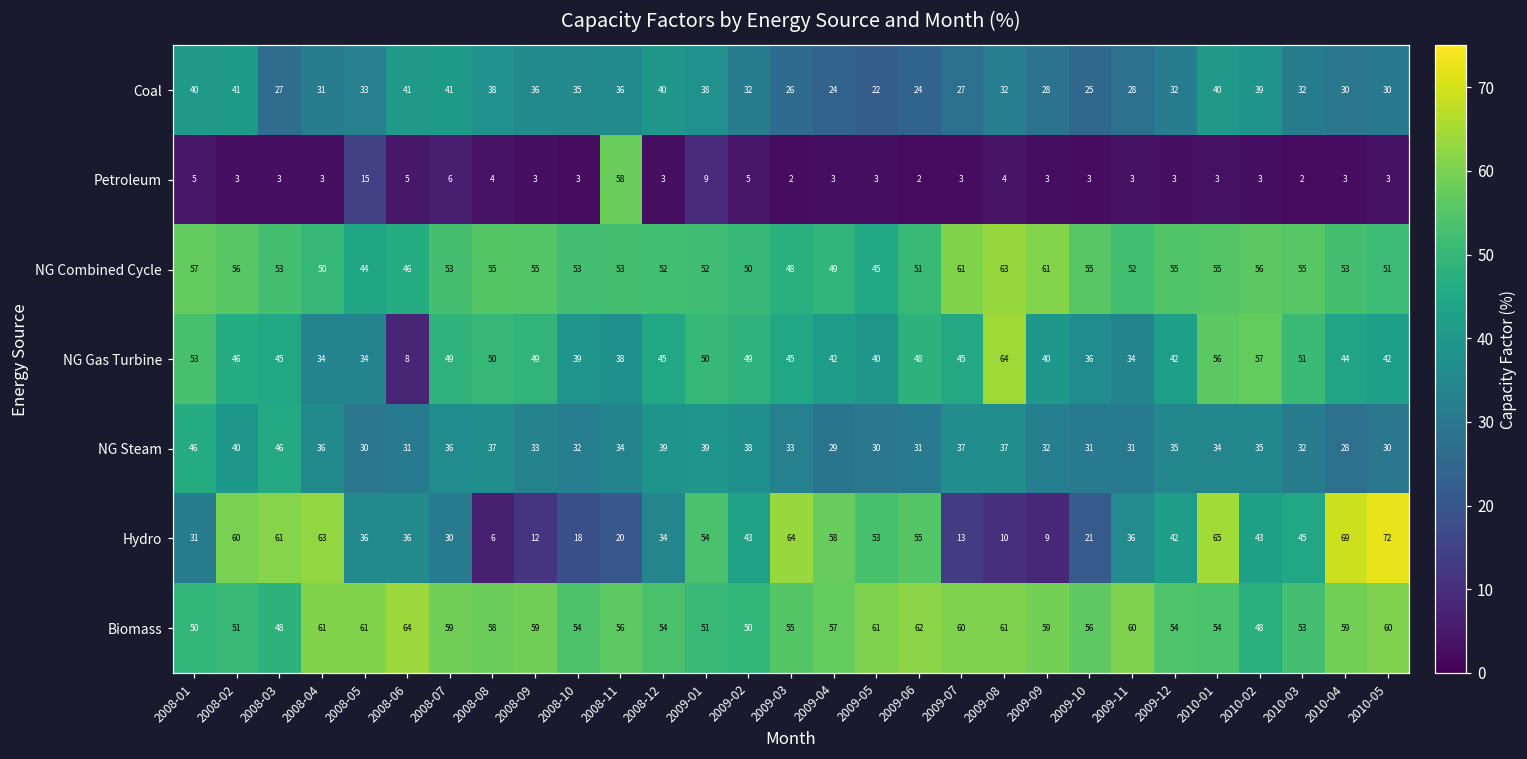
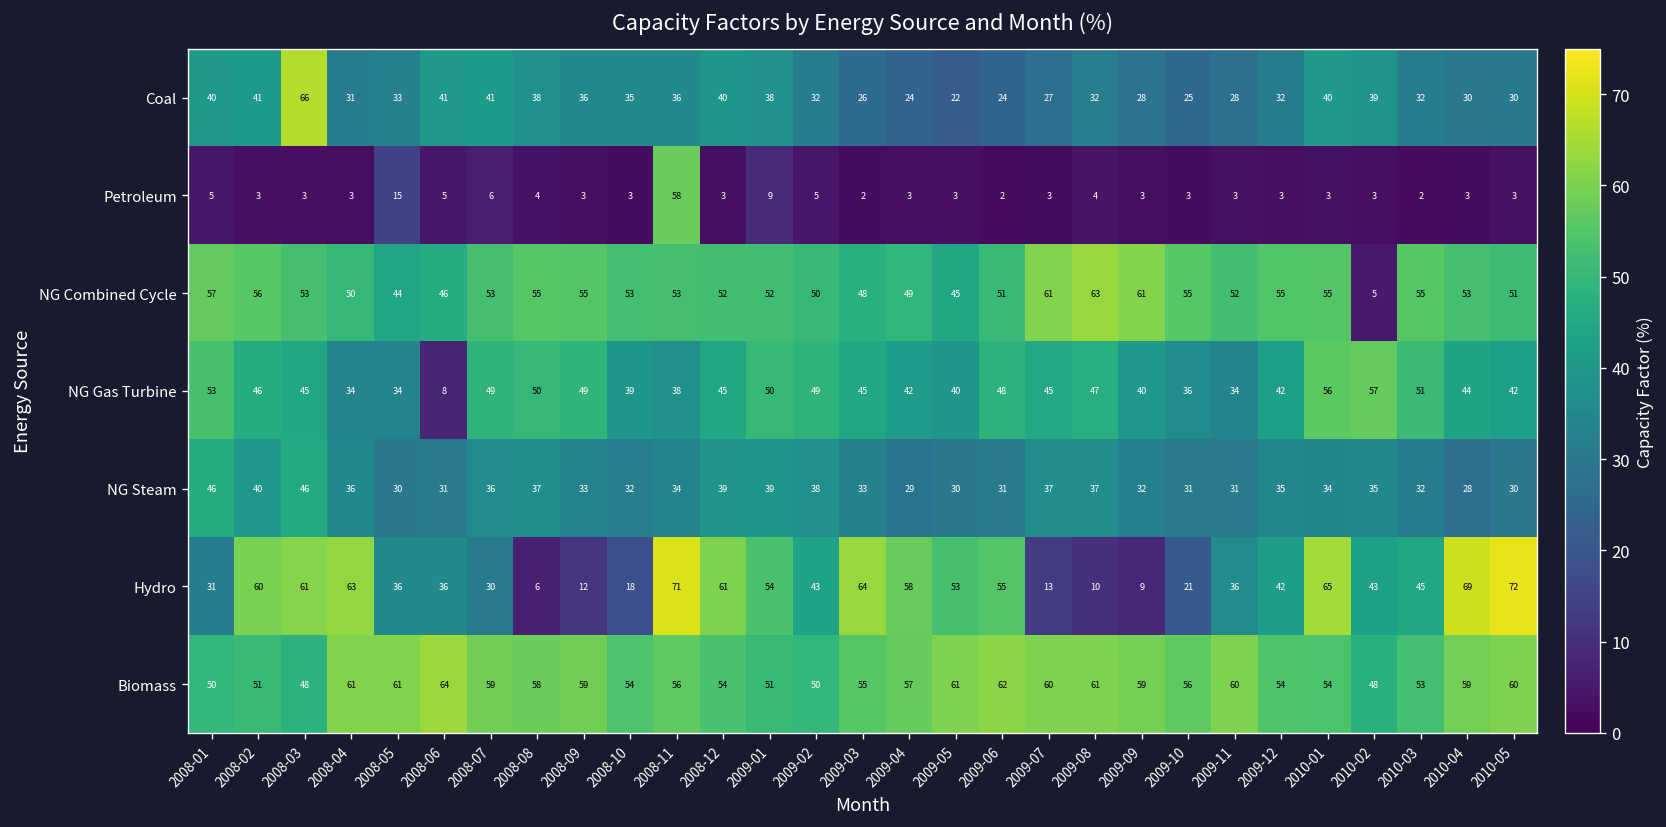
  {
    "Coal": {
      "2008-01": 40,
      "2008-02": 41,
-     "2008-03": 27,
+     "2008-03": 66,
      "2008-04": 31,
      "2008-05": 33,
      "2008-06": 41,
      "2008-07": 41,
      "2008-08": 38,
      "2008-09": 36,
      "2008-10": 35,
      "2008-11": 36,
      "2008-12": 40,
      "2009-01": 38,
      "2009-02": 32,
      "2009-03": 26,
      "2009-04": 24,
      "2009-05": 22,
      "2009-06": 24,
      "2009-07": 27,
      "2009-08": 32,
      "2009-09": 28,
      "2009-10": 25,
      "2009-11": 28,
      "2009-12": 32,
      "2010-01": 40,
      "2010-02": 39,
      "2010-03": 32,
      "2010-04": 30,
      "2010-05": 30
    },
    "NG Combined Cycle": {
      "2008-01": 57,
      "2008-02": 56,
      "2008-03": 53,
      "2008-04": 50,
      "2008-05": 44,
      "2008-06": 46,
      "2008-07": 53,
      "2008-08": 55,
      "2008-09": 55,
      "2008-10": 53,
      "2008-11": 53,
      "2008-12": 52,
      "2009-01": 52,
      "2009-02": 50,
      "2009-03": 48,
      "2009-04": 49,
      "2009-05": 45,
      "2009-06": 51,
      "2009-07": 61,
      "2009-08": 63,
      "2009-09": 61,
      "2009-10": 55,
      "2009-11": 52,
      "2009-12": 55,
      "2010-01": 55,
-     "2010-02": 56,
+     "2010-02": 5,
      "2010-03": 55,
      "2010-04": 53,
      "2010-05": 51
    },
    "NG Gas Turbine": {
      "2008-01": 53,
      "2008-02": 46,
      "2008-03": 45,
      "2008-04": 34,
      "2008-05": 34,
      "2008-06": 8,
      "2008-07": 49,
      "2008-08": 50,
      "2008-09": 49,
      "2008-10": 39,
      "2008-11": 38,
      "2008-12": 45,
      "2009-01": 50,
      "2009-02": 49,
      "2009-03": 45,
      "2009-04": 42,
      "2009-05": 40,
      "2009-06": 48,
      "2009-07": 45,
-     "2009-08": 64,
+     "2009-08": 47,
      "2009-09": 40,
      "2009-10": 36,
      "2009-11": 34,
      "2009-12": 42,
      "2010-01": 56,
      "2010-02": 57,
      "2010-03": 51,
      "2010-04": 44,
      "2010-05": 42
    },
    "Hydro": {
      "2008-01": 31,
      "2008-02": 60,
      "2008-03": 61,
      "2008-04": 63,
      "2008-05": 36,
      "2008-06": 36,
      "2008-07": 30,
      "2008-08": 6,
      "2008-09": 12,
      "2008-10": 18,
-     "2008-11": 20,
-     "2008-12": 34,
+     "2008-11": 71,
+     "2008-12": 61,
      "2009-01": 54,
      "2009-02": 43,
      "2009-03": 64,
      "2009-04": 58,
      "2009-05": 53,
      "2009-06": 55,
      "2009-07": 13,
      "2009-08": 10,
      "2009-09": 9,
      "2009-10": 21,
      "2009-11": 36,
      "2009-12": 42,
      "2010-01": 65,
      "2010-02": 43,
      "2010-03": 45,
      "2010-04": 69,
      "2010-05": 72
    }
  }
